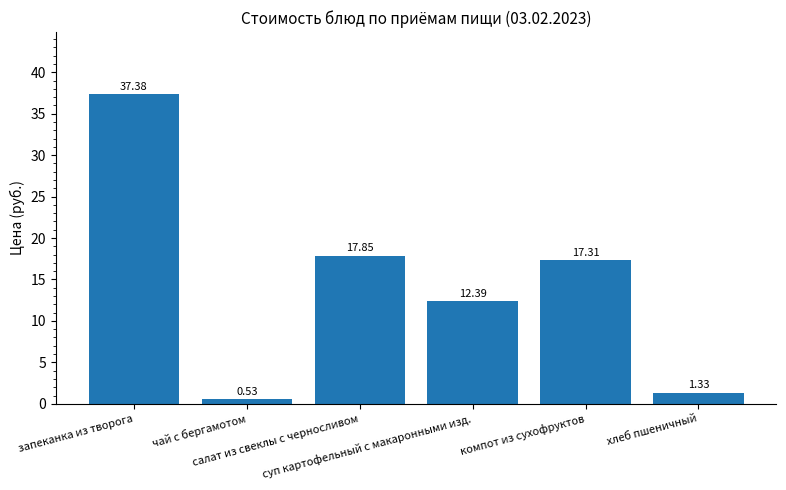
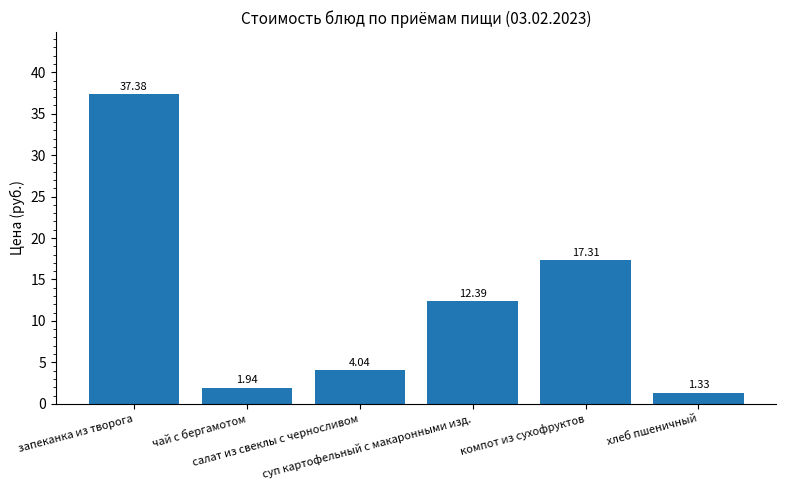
  {
    "запеканка из творога": 37.38,
-   "чай с бергамотом": 0.53,
-   "салат из свеклы с черносливом": 17.85,
+   "чай с бергамотом": 1.94,
+   "салат из свеклы с черносливом": 4.04,
    "суп картофельный с макаронными изд.": 12.39,
    "компот из сухофруктов": 17.31,
    "хлеб пшеничный": 1.33
  }
